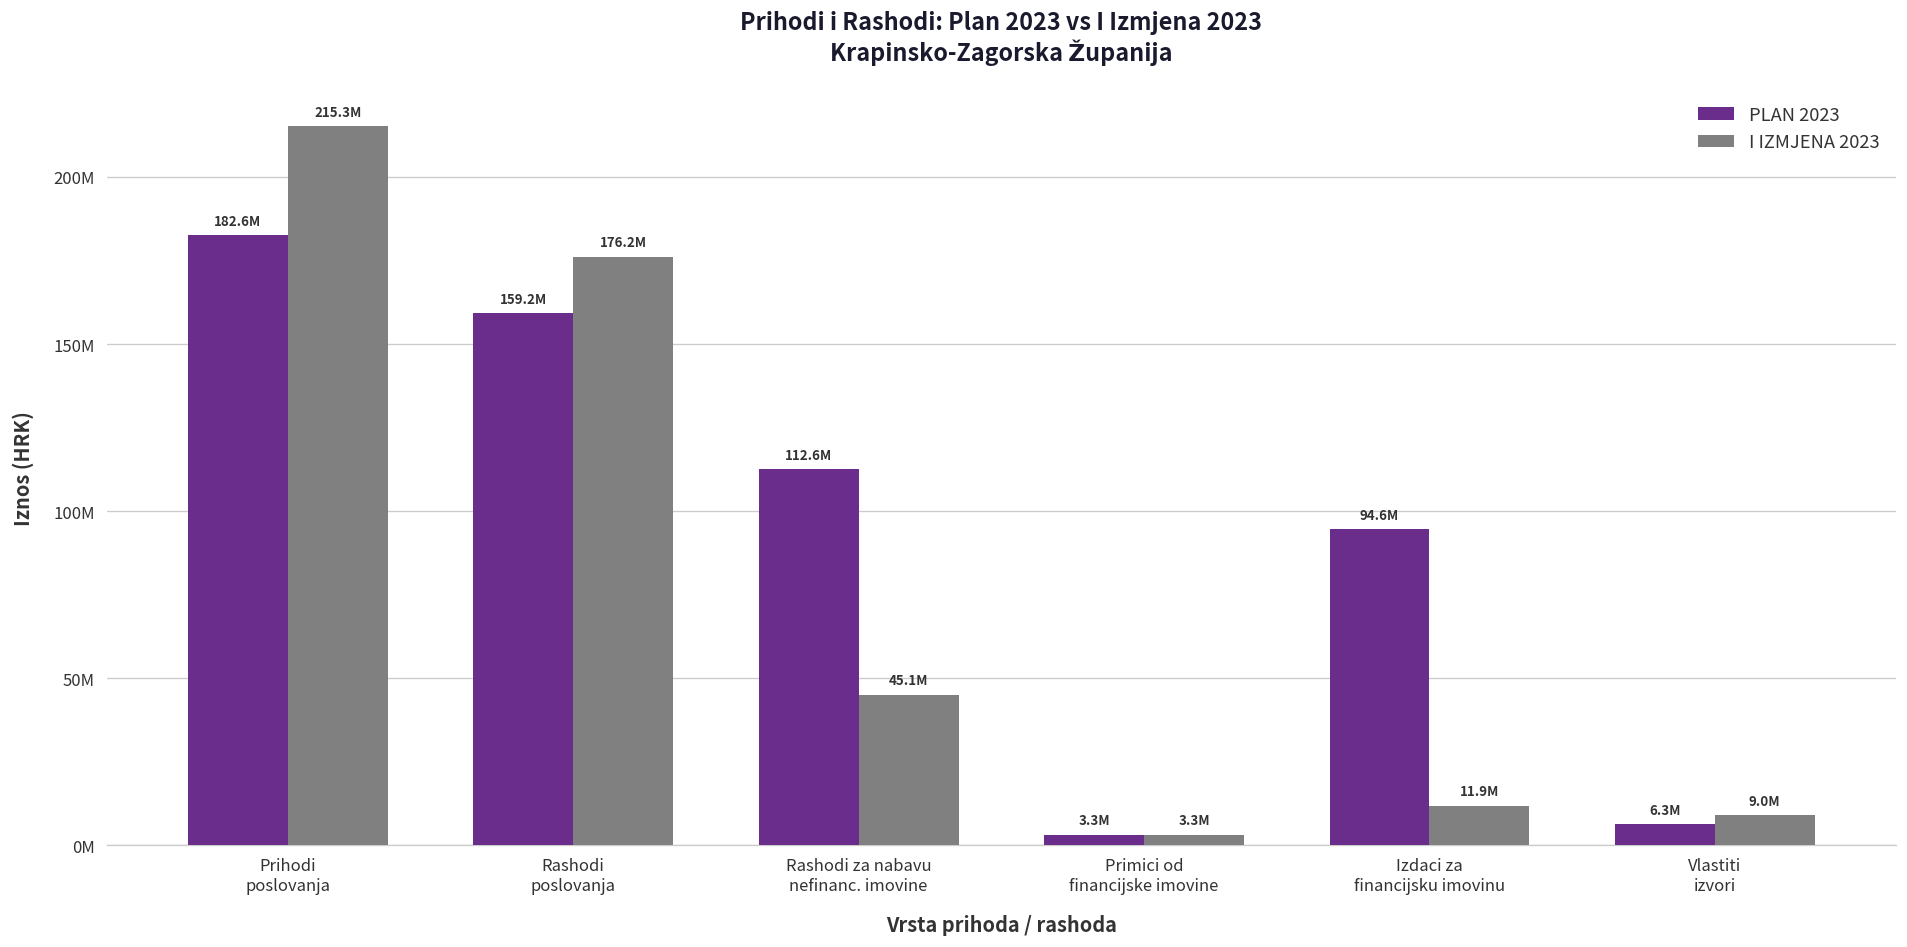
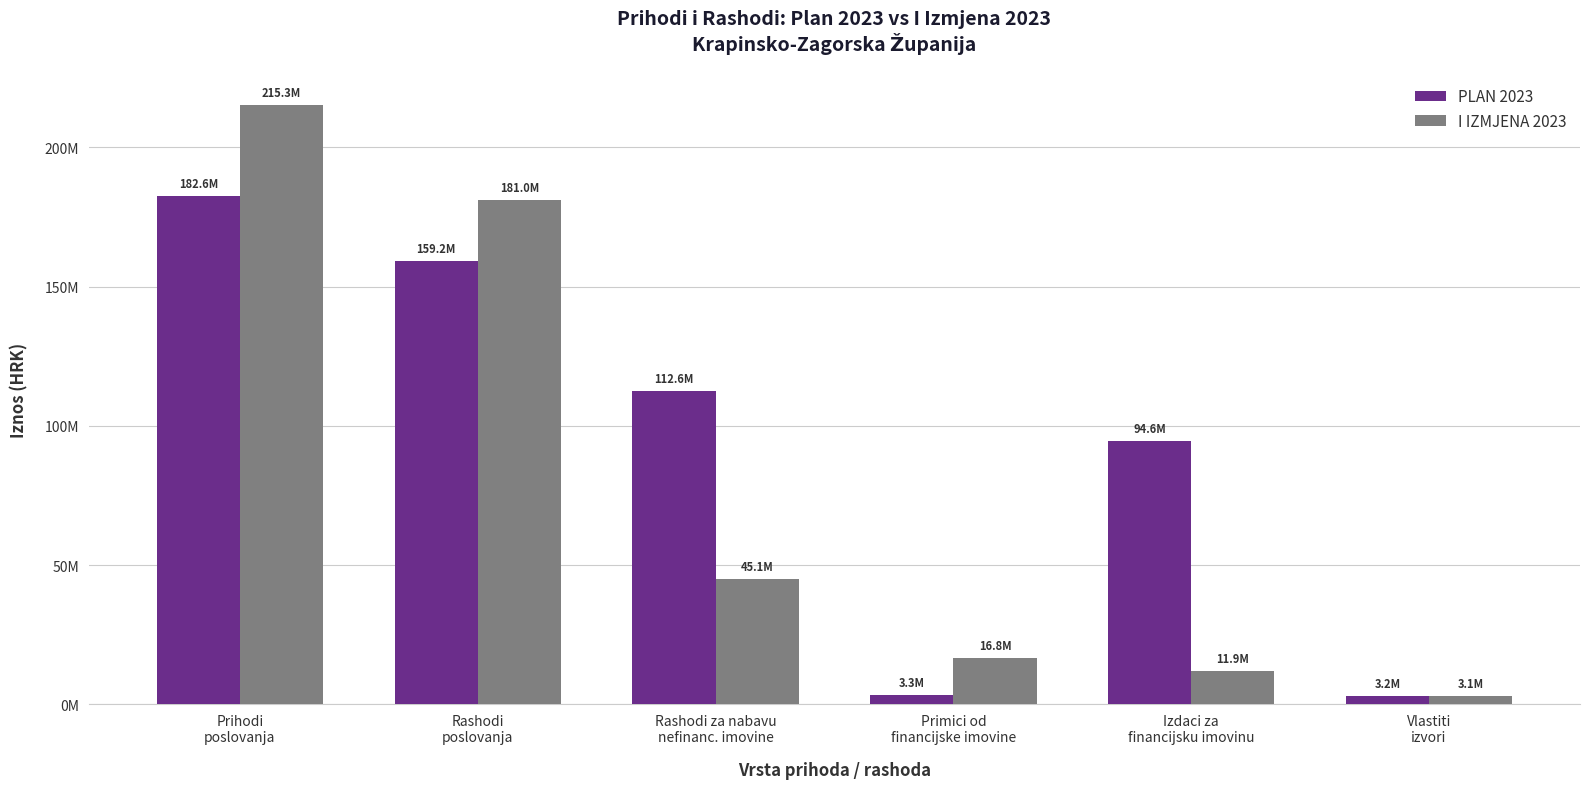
  {
    "PLAN 2023": {
      "Prihodi poslovanja": "182.6M",
      "Rashodi poslovanja": "159.2M",
      "Rashodi za nabavu nefinanc. imovine": "112.6M",
      "Primici od financijske imovine": "3.3M",
      "Izdaci za financijsku imovinu": "94.6M",
-     "Vlastiti izvori": "6.3M"
+     "Vlastiti izvori": "3.2M"
    },
    "I IZMJENA 2023": {
      "Prihodi poslovanja": "215.3M",
-     "Rashodi poslovanja": "176.2M",
+     "Rashodi poslovanja": "181.0M",
      "Rashodi za nabavu nefinanc. imovine": "45.1M",
-     "Primici od financijske imovine": "3.3M",
+     "Primici od financijske imovine": "16.8M",
      "Izdaci za financijsku imovinu": "11.9M",
-     "Vlastiti izvori": "9.0M"
+     "Vlastiti izvori": "3.1M"
    }
  }
